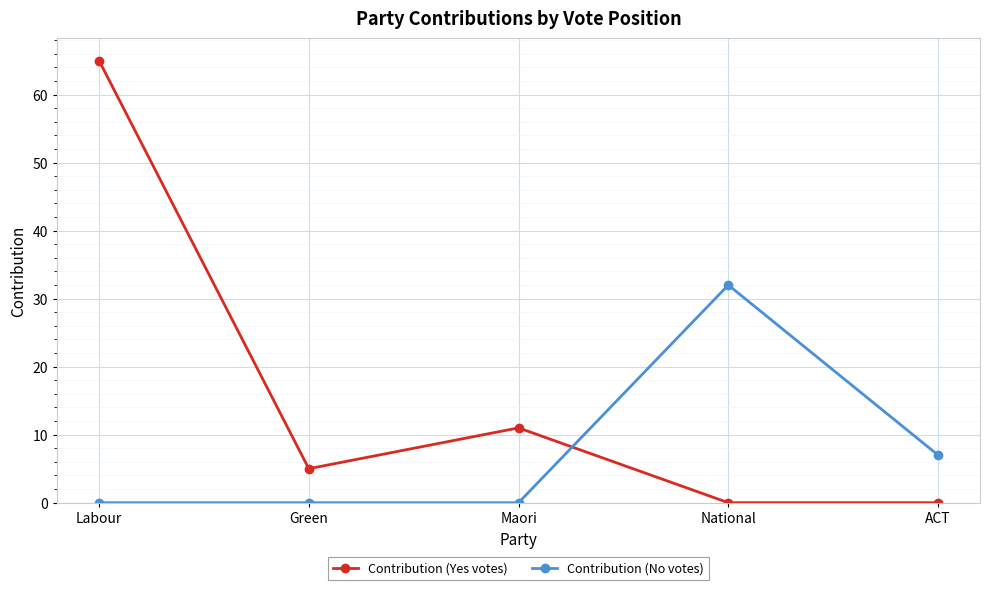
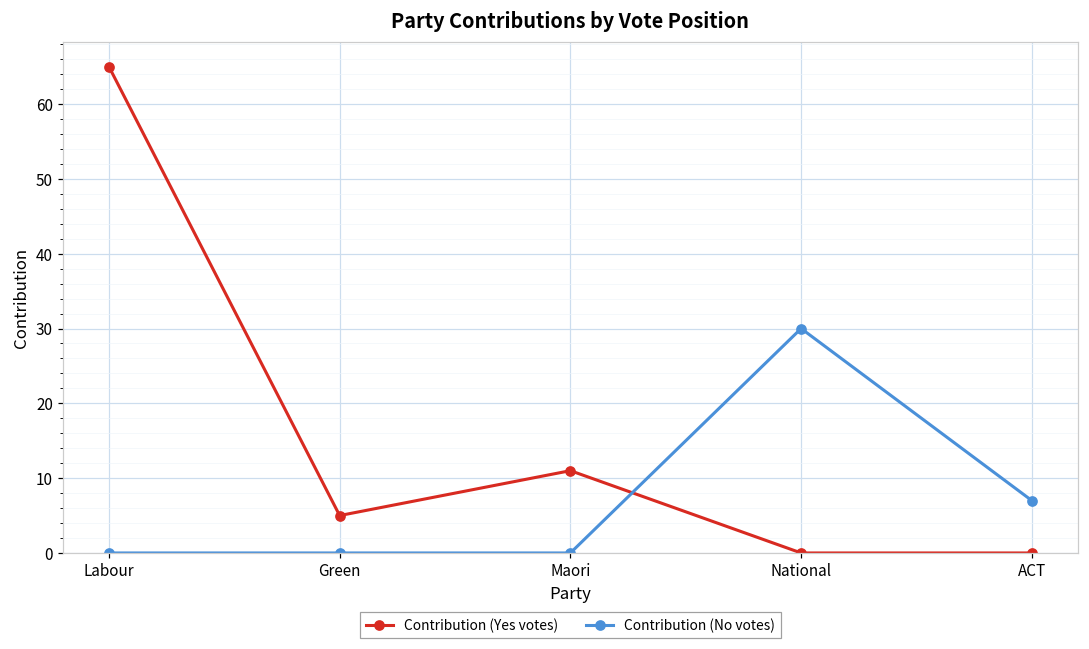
  {
    "Contribution (Yes votes)": {
      "Labour": 65,
      "Green": 5,
      "Maori": 11,
      "National": 0,
      "ACT": 0
    },
    "Contribution (No votes)": {
      "Labour": 0,
      "Green": 0,
      "Maori": 0,
-     "National": 32,
+     "National": 30,
      "ACT": 7
    }
  }
